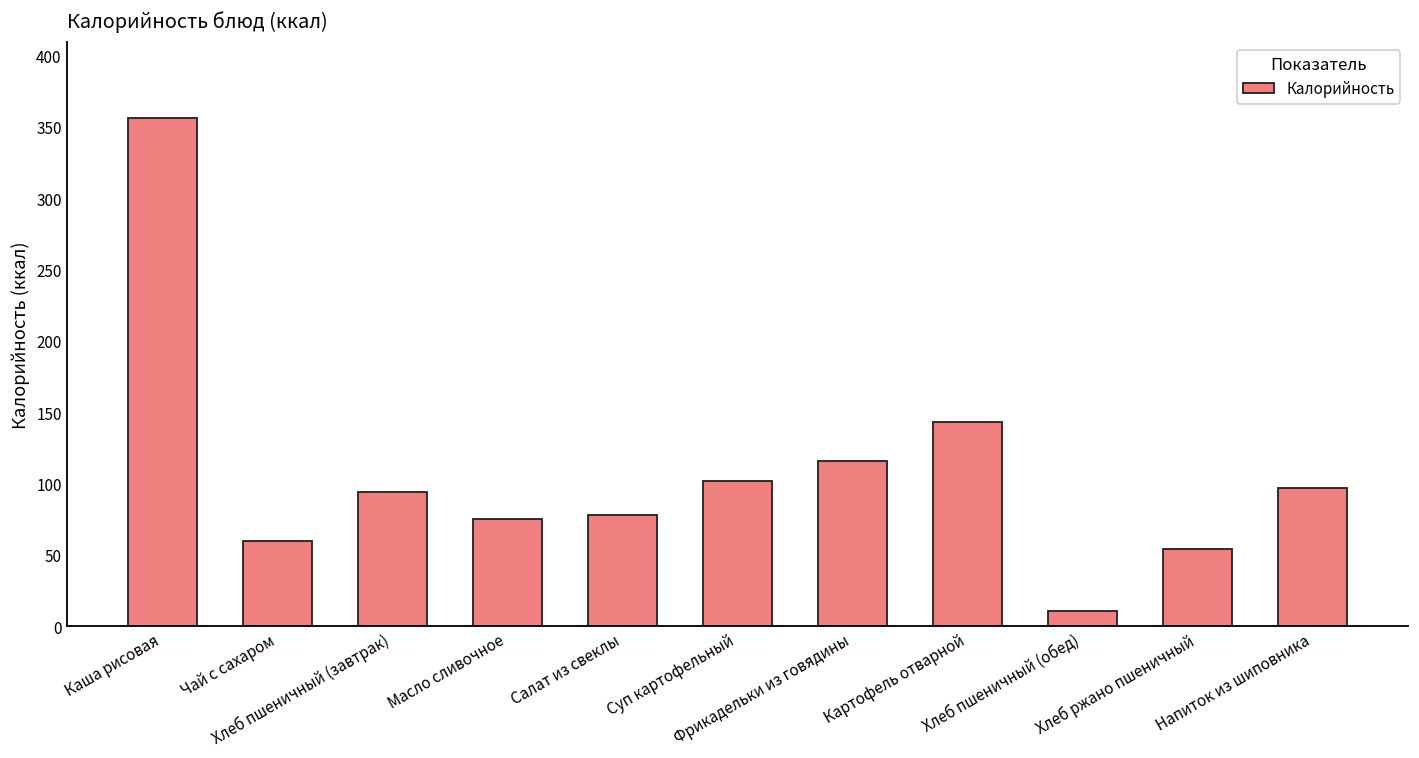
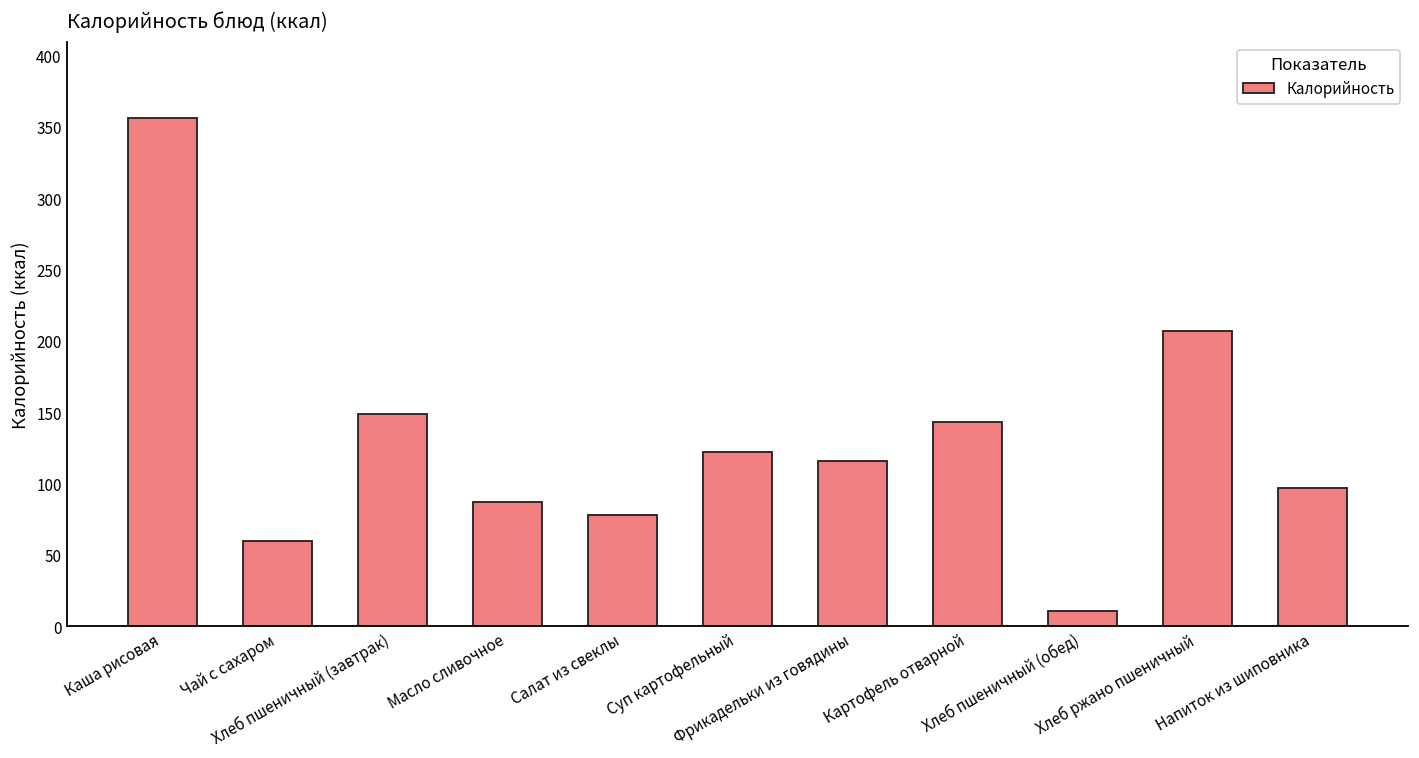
  {
    "Каша рисовая": 356,
    "Чай с сахаром": 60,
-   "Хлеб пшеничный (завтрак)": 94,
-   "Масло сливочное": 75,
+   "Хлеб пшеничный (завтрак)": 149,
+   "Масло сливочное": 87,
    "Салат из свеклы": 78,
-   "Суп картофельный": 102,
+   "Суп картофельный": 122,
    "Фрикадельки из говядины": 116,
    "Картофель отварной": 143,
    "Хлеб пшеничный (обед)": 11,
-   "Хлеб ржано пшеничный": 54,
+   "Хлеб ржано пшеничный": 207,
    "Напиток из шиповника": 97
  }
